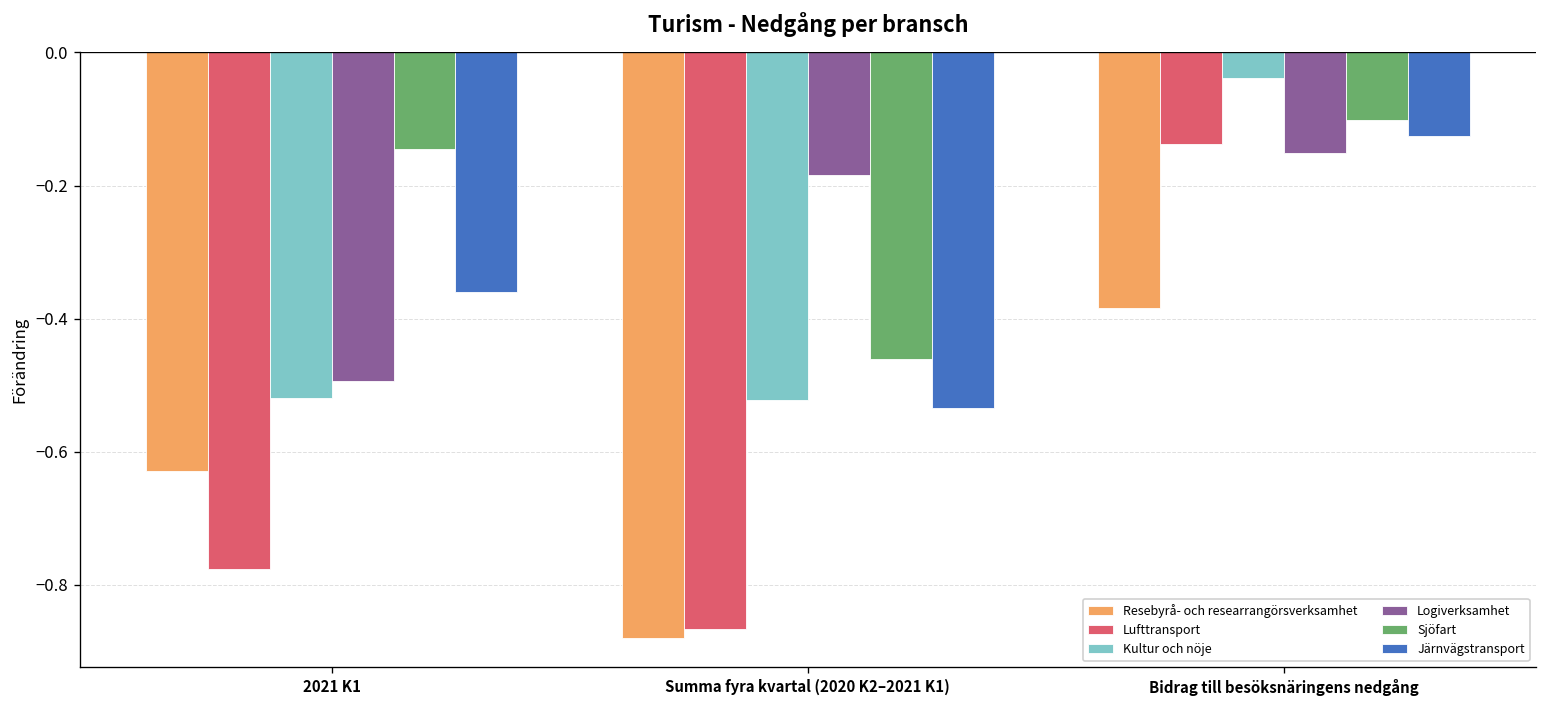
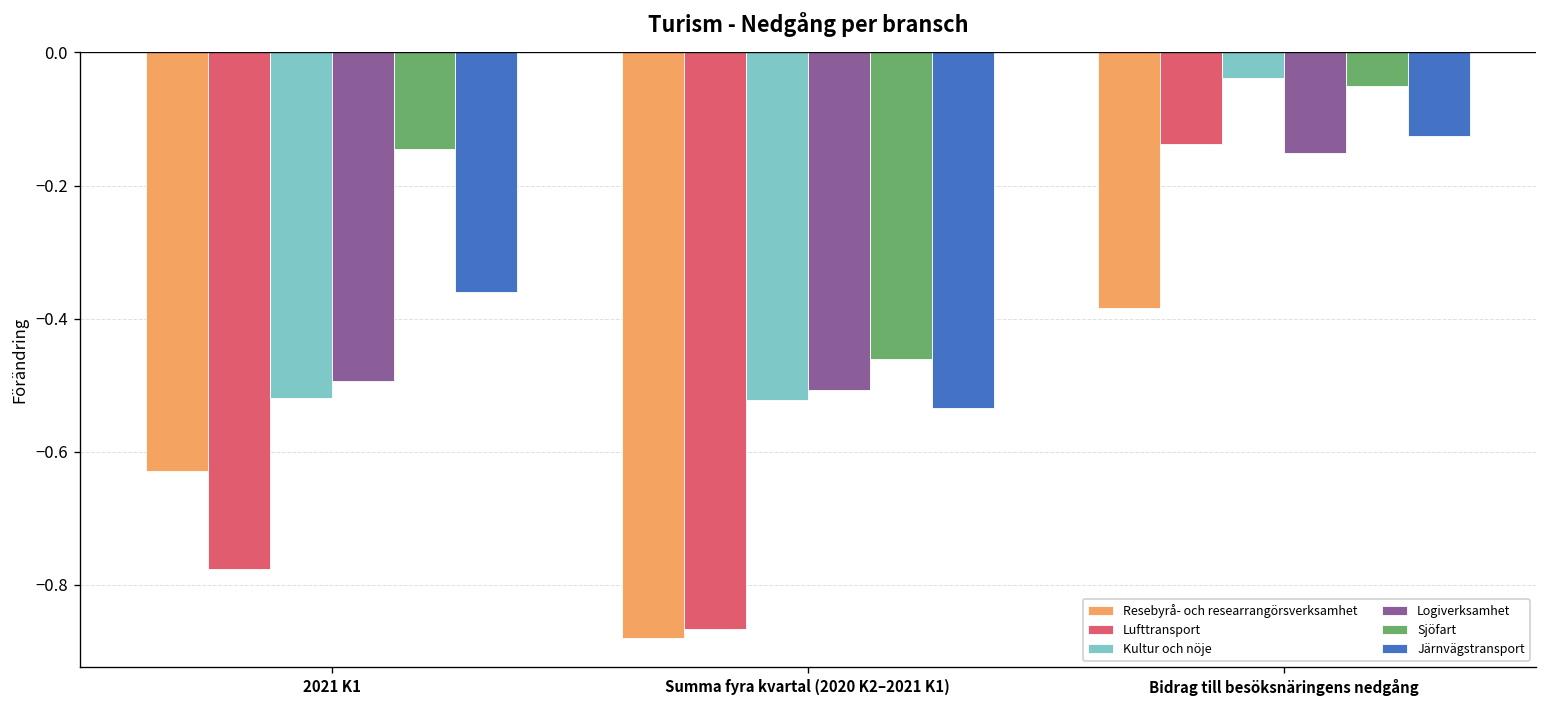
  {
    "Resebyrå- och researrangörsverksamhet": {
      "2021 K1": -0.63,
      "Summa fyra kvartal (2020 K2–2021 K1)": -0.88,
      "Bidrag till besöksnäringens nedgång": -0.38
    },
    "Lufttransport": {
      "2021 K1": -0.78,
      "Summa fyra kvartal (2020 K2–2021 K1)": -0.87,
      "Bidrag till besöksnäringens nedgång": -0.14
    },
    "Kultur och nöje": {
      "2021 K1": -0.52,
      "Summa fyra kvartal (2020 K2–2021 K1)": -0.52,
      "Bidrag till besöksnäringens nedgång": -0.04
    },
    "Logiverksamhet": {
      "2021 K1": -0.49,
-     "Summa fyra kvartal (2020 K2–2021 K1)": -0.18,
+     "Summa fyra kvartal (2020 K2–2021 K1)": -0.51,
      "Bidrag till besöksnäringens nedgång": -0.15
    },
    "Sjöfart": {
      "2021 K1": -0.14,
      "Summa fyra kvartal (2020 K2–2021 K1)": -0.46,
-     "Bidrag till besöksnäringens nedgång": -0.10
+     "Bidrag till besöksnäringens nedgång": -0.05
    },
    "Järnvägstransport": {
      "2021 K1": -0.36,
      "Summa fyra kvartal (2020 K2–2021 K1)": -0.53,
      "Bidrag till besöksnäringens nedgång": -0.13
    }
  }
